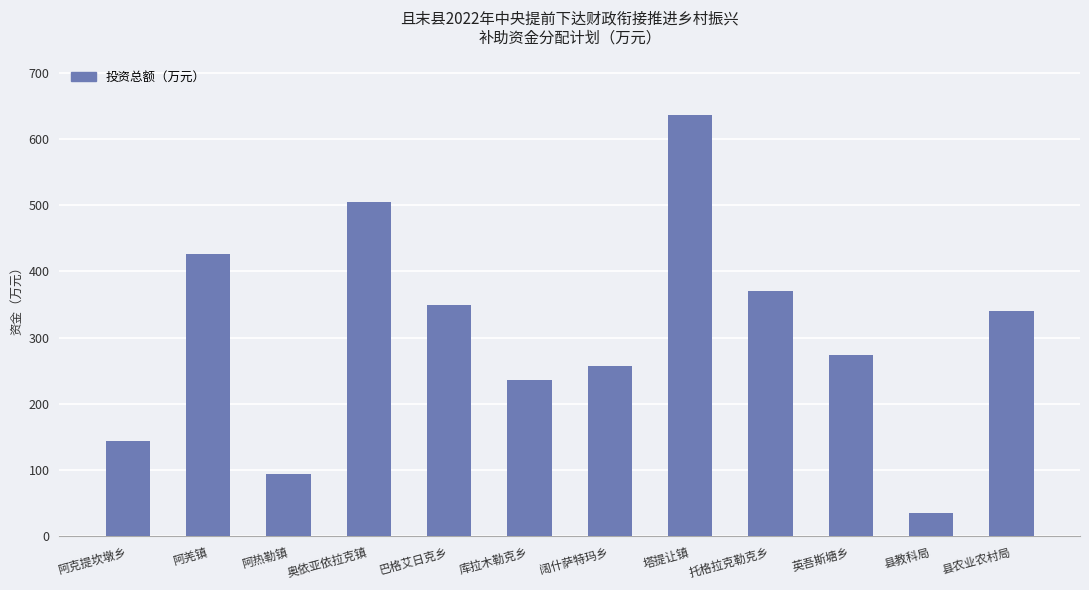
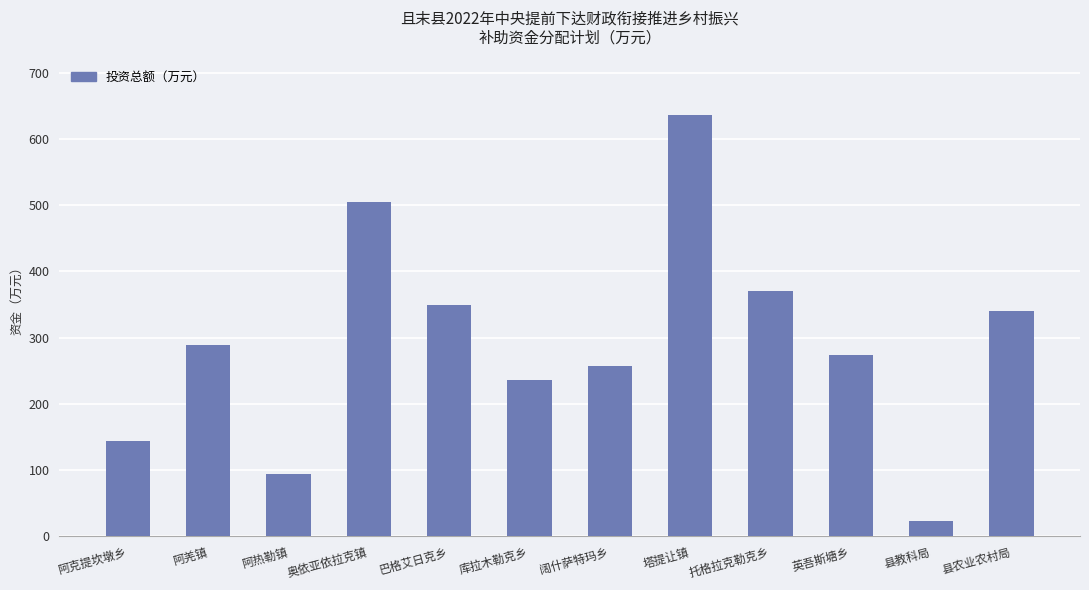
  {
    "阿克提坎墩乡": 140,
-   "阿羌镇": 430,
+   "阿羌镇": 290,
    "阿热勒镇": 90,
    "奥依亚依拉克镇": 500,
    "巴格艾日克乡": 350,
    "库拉木勒克乡": 240,
    "阔什萨特玛乡": 260,
    "塔提让镇": 640,
    "托格拉克勒克乡": 370,
    "英吾斯塘乡": 270,
-   "县教科局": 40,
+   "县教科局": 20,
    "县农业农村局": 340
  }
